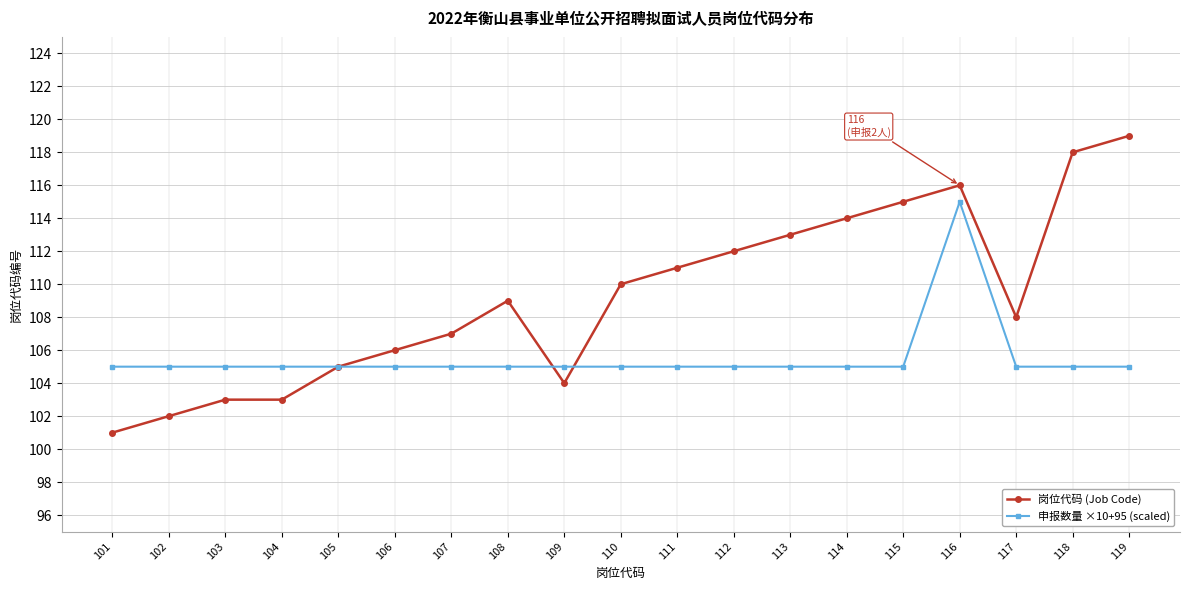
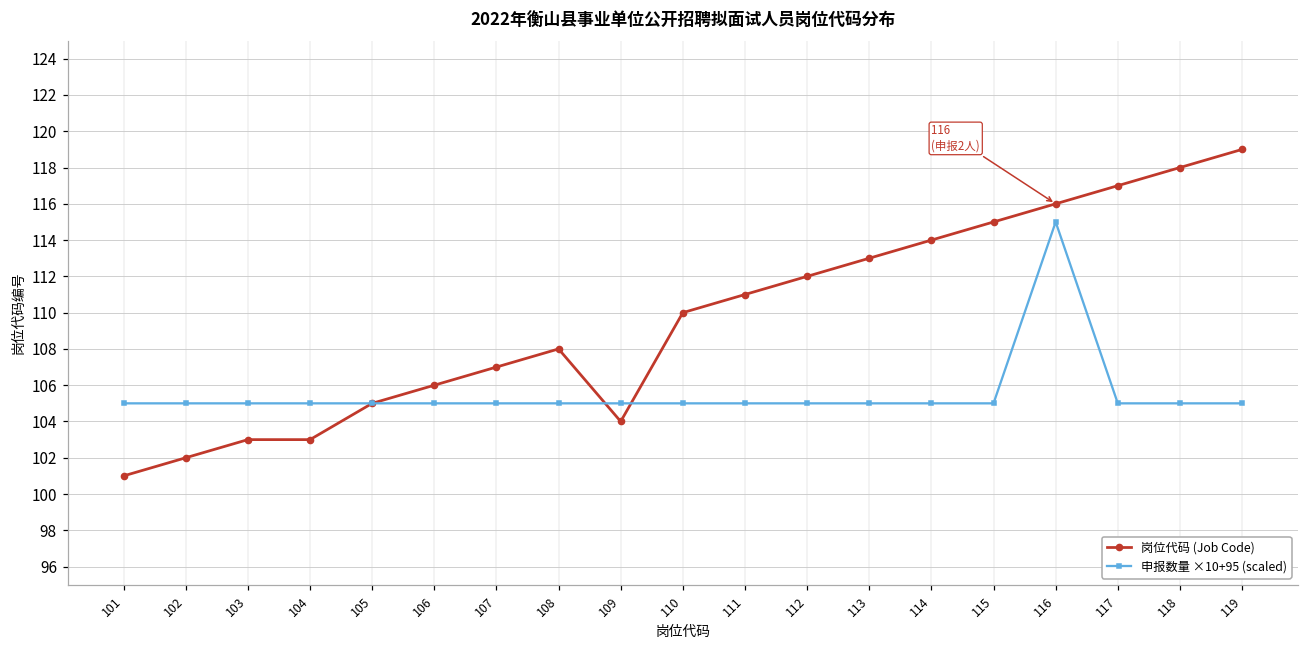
  {
    "岗位代码 (Job Code)": {
      "101": 101,
      "102": 102,
      "103": 103,
      "104": 103,
      "106": 106,
      "107": 107,
-     "108": 109,
+     "108": 108,
      "109": 104,
      "110": 110,
      "111": 111,
      "112": 112,
      "113": 113,
      "114": 114,
      "115": 115,
-     "117": 108,
+     "117": 117,
      "118": 118,
      "119": 119
    },
    "申报数量 ×10+95 (scaled)": {
      "101": 105,
      "102": 105,
      "103": 105,
      "104": 105,
      "106": 105,
      "107": 105,
      "108": 105,
      "109": 105,
      "110": 105,
      "111": 105,
      "112": 105,
      "113": 105,
      "114": 105,
      "115": 105,
      "116": 115,
      "117": 105,
      "118": 105,
      "119": 105
    }
  }
